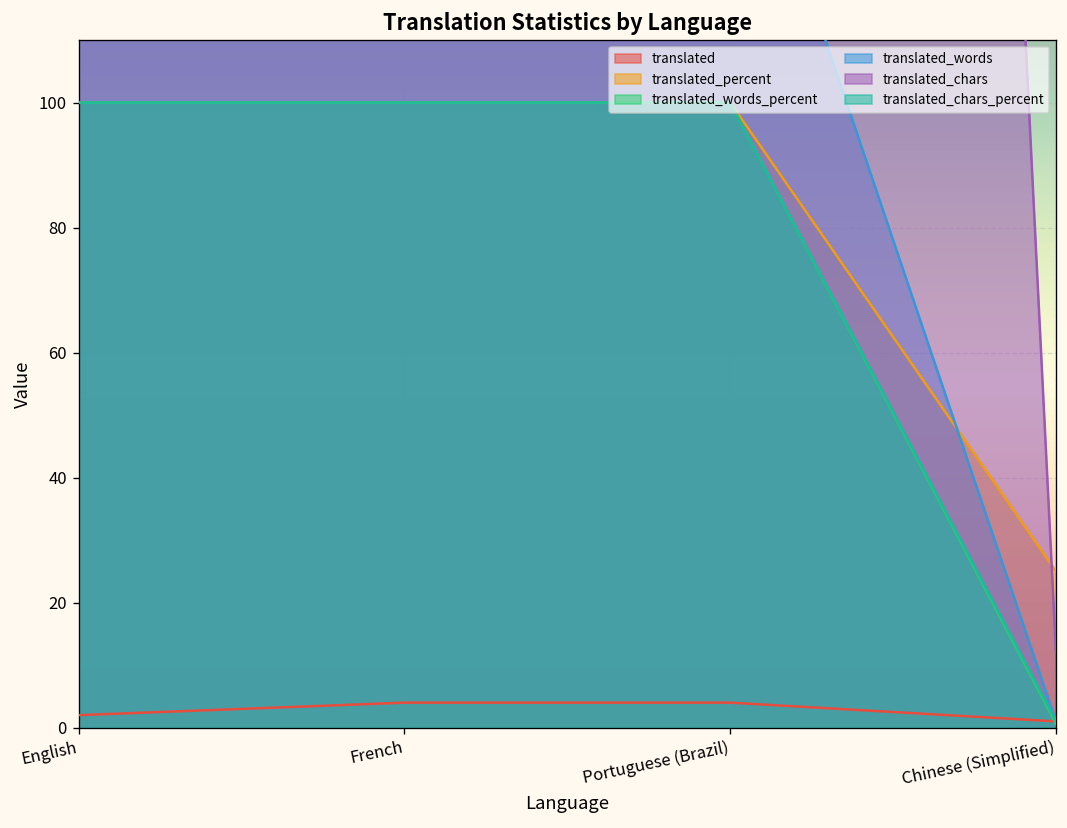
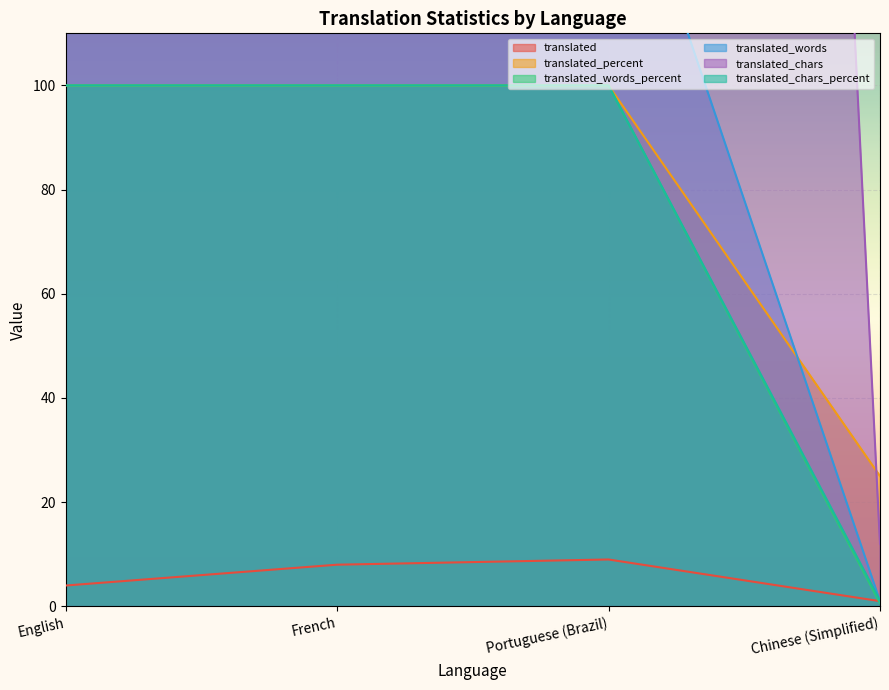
  {
    "translated": {
-     "English": 2,
-     "French": 4,
-     "Portuguese (Brazil)": 4
+     "English": 4,
+     "French": 8,
+     "Portuguese (Brazil)": 9
    },
    "translated_percent": {
      "Chinese (Simplified)": 25
    },
    "translated_chars": {
      "Chinese (Simplified)": 12
    }
  }
